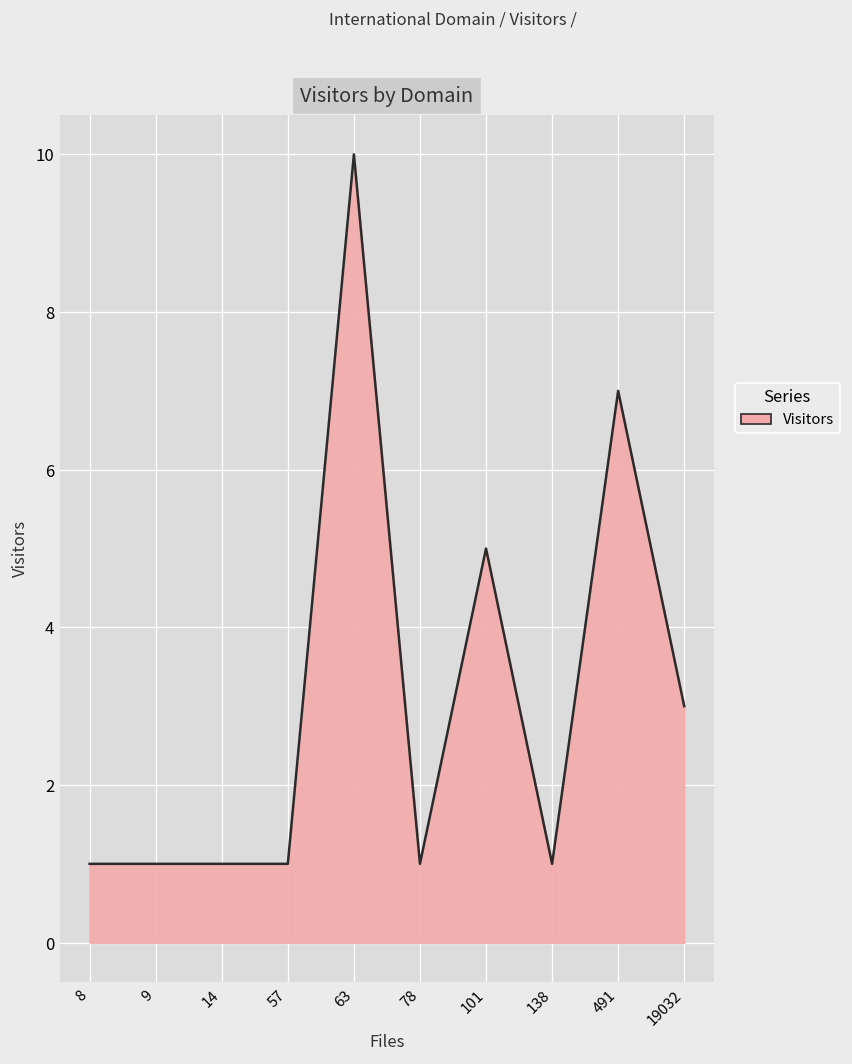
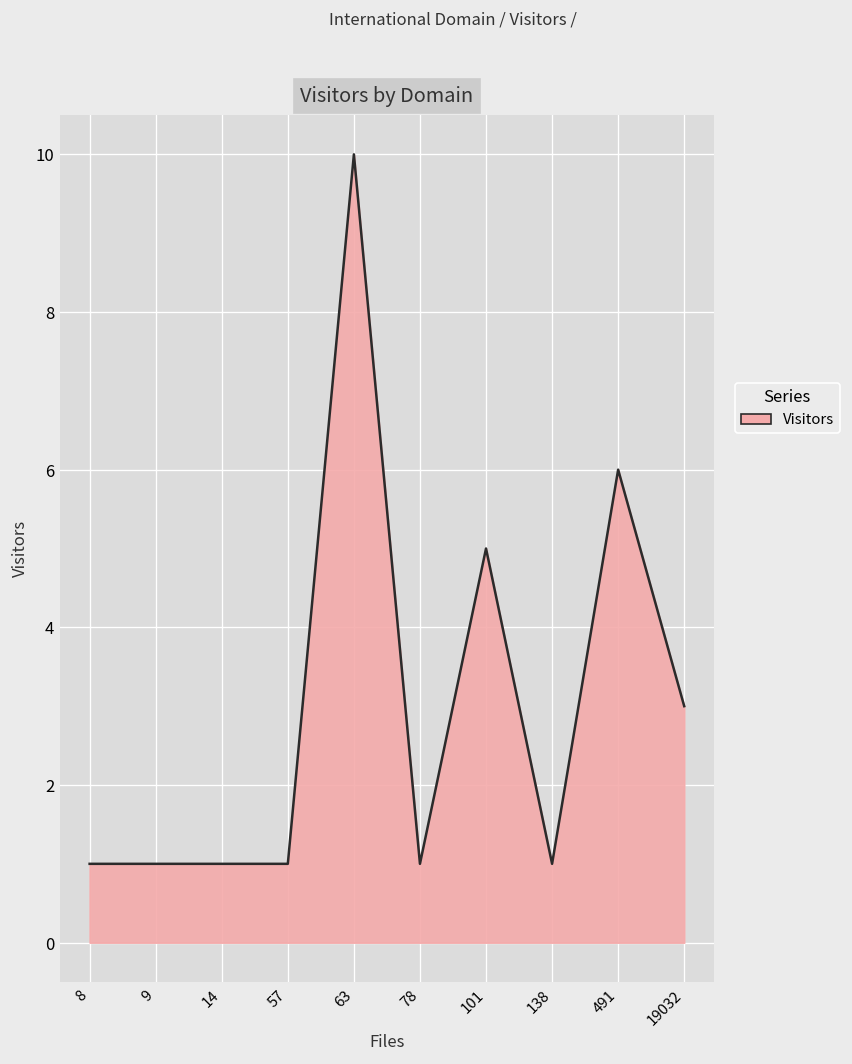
  {
    "8": 1,
    "9": 1,
    "14": 1,
    "57": 1,
    "63": 10,
    "78": 1,
    "101": 5,
    "138": 1,
-   "491": 7,
+   "491": 6,
    "19032": 3
  }
